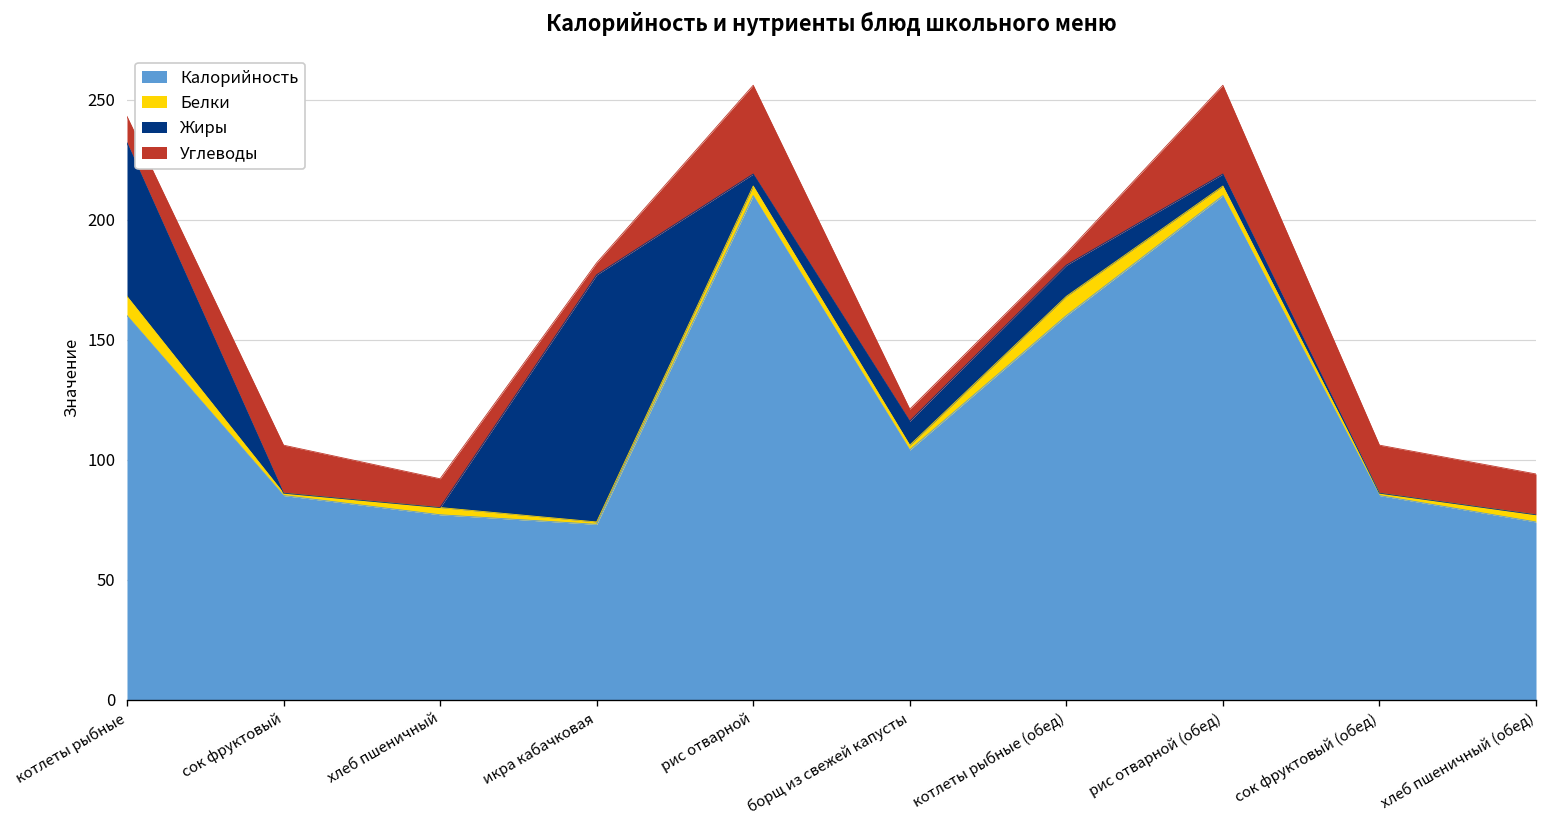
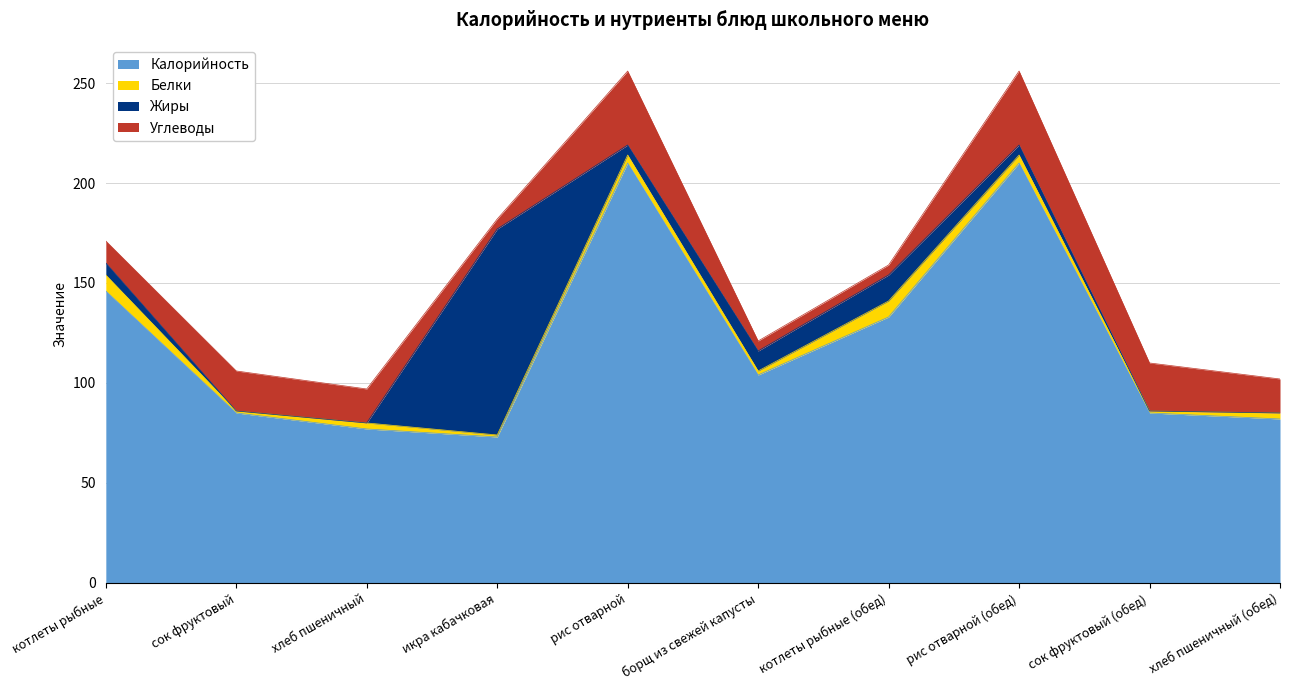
  {
    "Калорийность": {
-     "котлеты рыбные": 160,
+     "котлеты рыбные": 146,
      "хлеб пшеничный": 77,
      "рис отварной": 210,
      "борщ из свежей капусты": 104,
-     "котлеты рыбные (обед)": 160,
+     "котлеты рыбные (обед)": 133,
      "рис отварной (обед)": 210,
-     "хлеб пшеничный (обед)": 74
+     "хлеб пшеничный (обед)": 82
    },
    "Белки": {
      "рис отварной": 214,
      "борщ из свежей капусты": 106,
      "рис отварной (обед)": 214
    },
    "Жиры": {
-     "котлеты рыбные": 64,
+     "котлеты рыбные": 6,
      "икра кабачковая": 177,
      "рис отварной": 219,
      "борщ из свежей капусты": 116,
      "рис отварной (обед)": 219
    },
    "Углеводы": {
      "котлеты рыбные": 11,
      "сок фруктовый": 20,
-     "хлеб пшеничный": 12,
+     "хлеб пшеничный": 17,
      "икра кабачковая": 5,
      "рис отварной": 37,
      "борщ из свежей капусты": 5,
      "котлеты рыбные (обед)": 5,
      "рис отварной (обед)": 37,
-     "сок фруктовый (обед)": 20,
+     "сок фруктовый (обед)": 24,
      "хлеб пшеничный (обед)": 17
    }
  }
